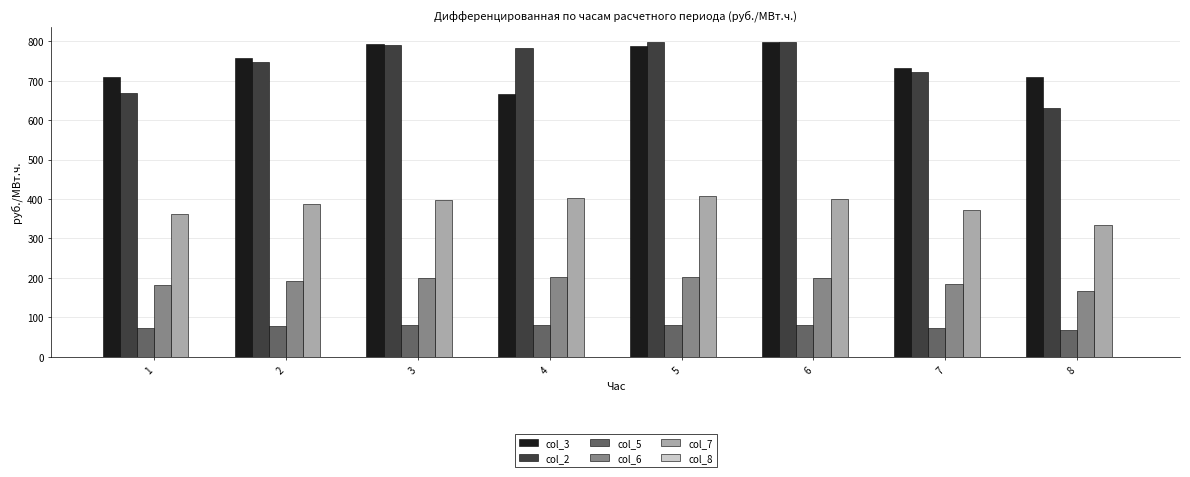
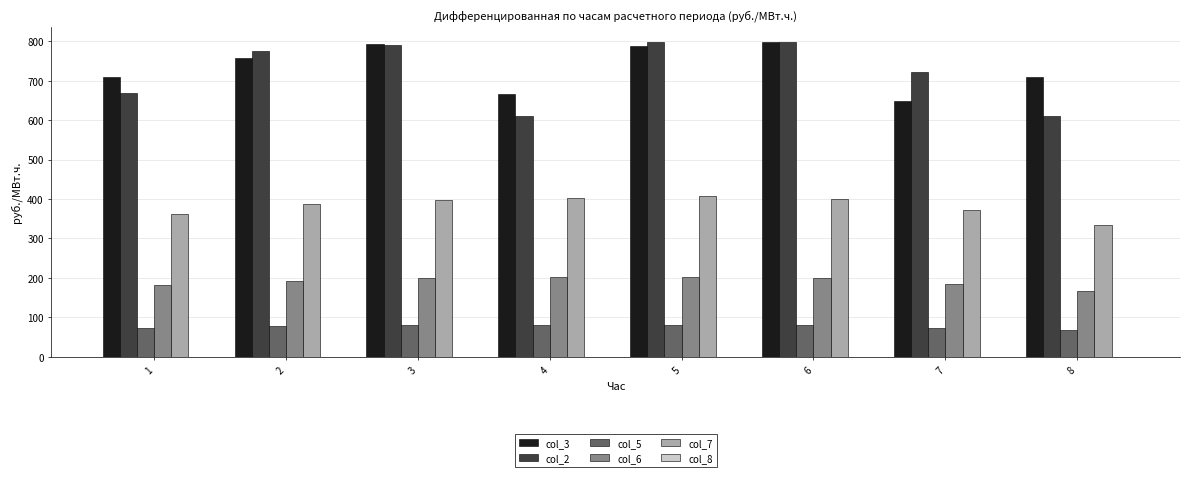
  {
    "col_3": {
      "1": 710,
      "2": 760,
      "3": 790,
      "4": 670,
      "5": 790,
      "6": 800,
-     "7": 730,
+     "7": 650,
      "8": 710
    },
    "col_2": {
      "1": 670,
-     "2": 750,
+     "2": 770,
      "3": 790,
-     "4": 780,
+     "4": 610,
      "5": 800,
      "6": 800,
      "7": 720,
-     "8": 630
+     "8": 610
    }
  }
